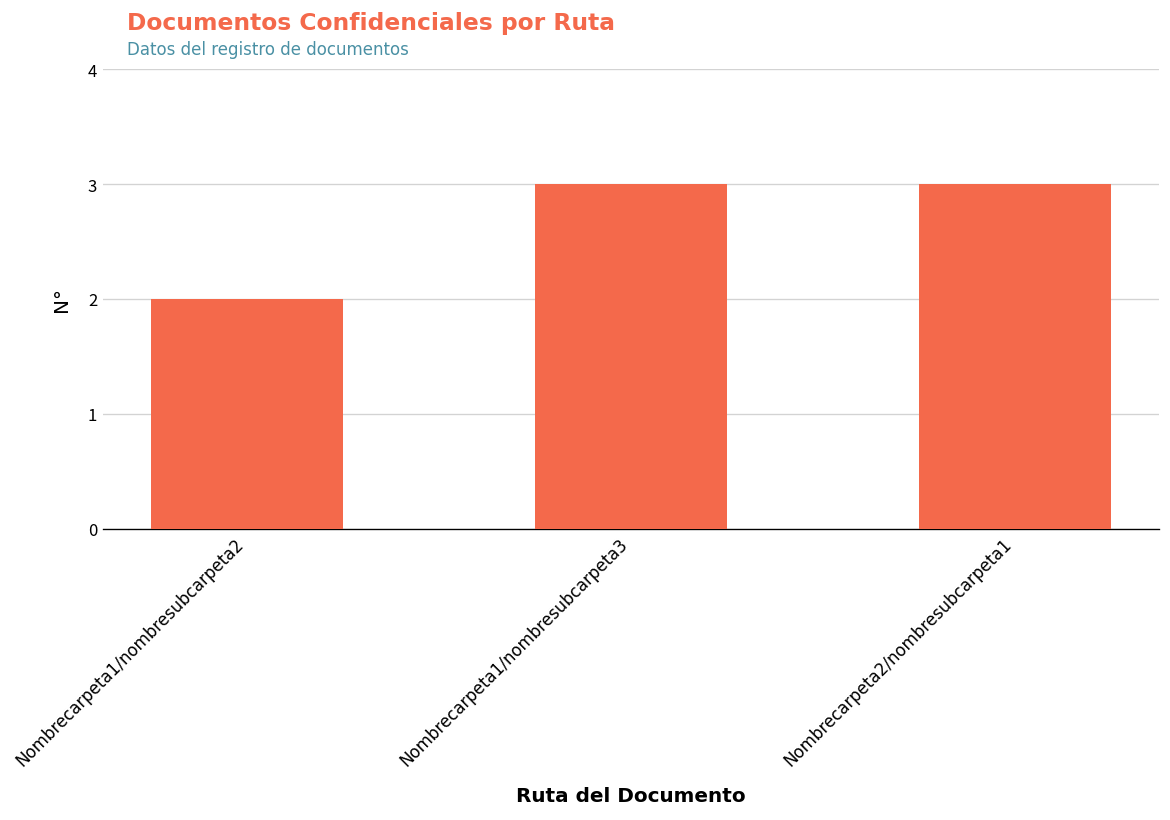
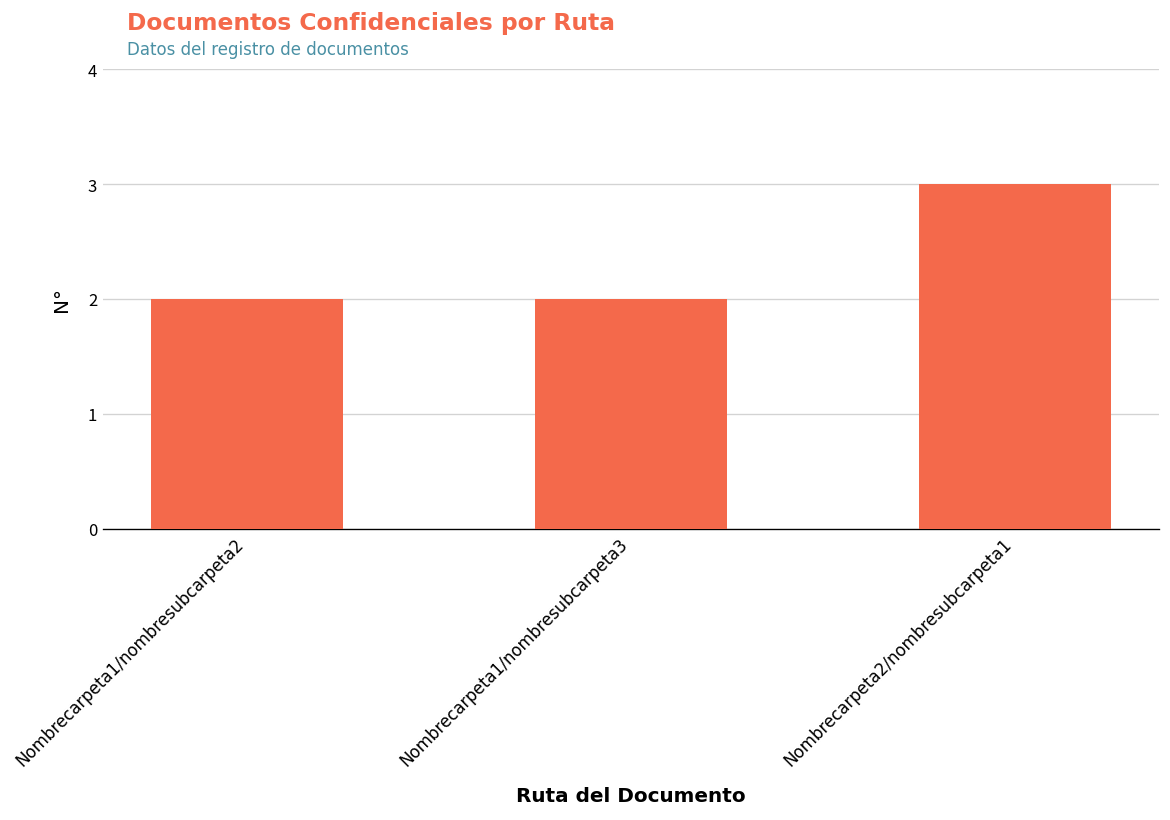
  {
    "Nombrecarpeta1/nombresubcarpeta2": 2,
-   "Nombrecarpeta1/nombresubcarpeta3": 3,
+   "Nombrecarpeta1/nombresubcarpeta3": 2,
    "Nombrecarpeta2/nombresubcarpeta1": 3
  }
